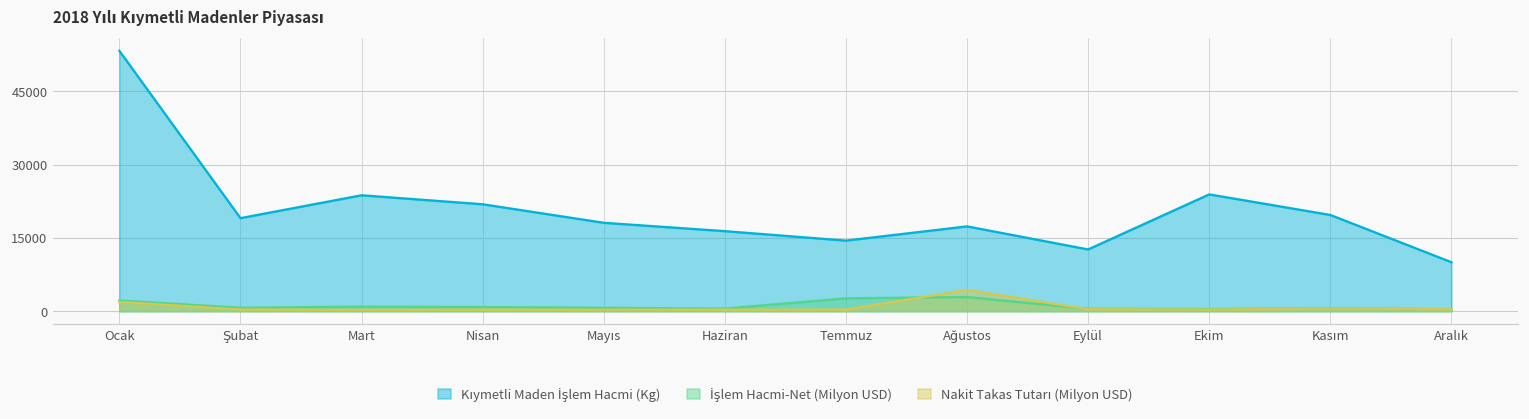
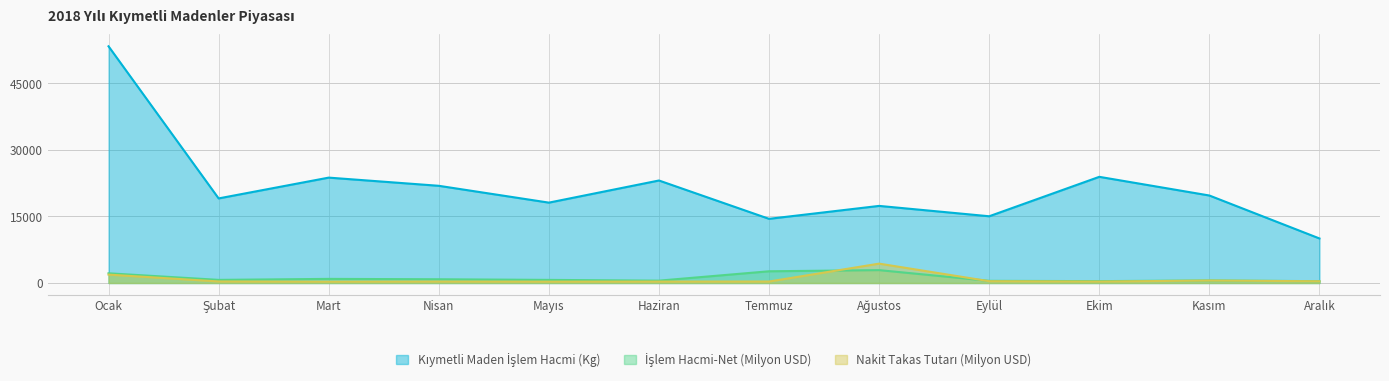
  {
    "Kıymetli Maden İşlem Hacmi (Kg)": {
      "Ocak": 53000,
      "Şubat": 19000,
      "Mart": 24000,
      "Nisan": 22000,
      "Mayıs": 18000,
-     "Haziran": 16000,
+     "Haziran": 23000,
      "Temmuz": 14000,
      "Ağustos": 17000,
-     "Eylül": 13000,
+     "Eylül": 15000,
      "Ekim": 24000,
      "Kasım": 20000,
      "Aralık": 10000
    },
    "İşlem Hacmi-Net (Milyon USD)": {
      "Mart": 1000,
      "Temmuz": 3000,
      "Ağustos": 3000
    },
    "Nakit Takas Tutarı (Milyon USD)": {
      "Mart": 0,
      "Temmuz": 0,
      "Ağustos": 4000
    }
  }
